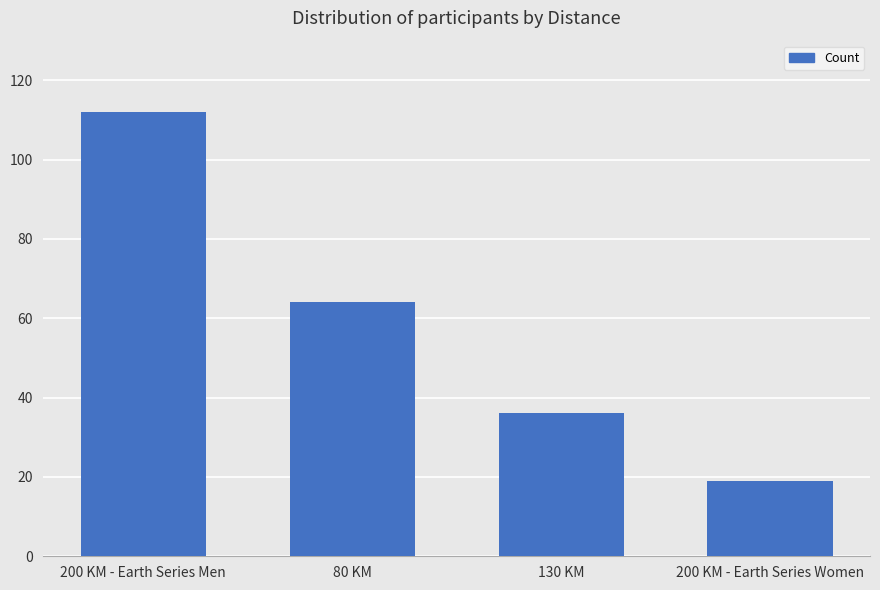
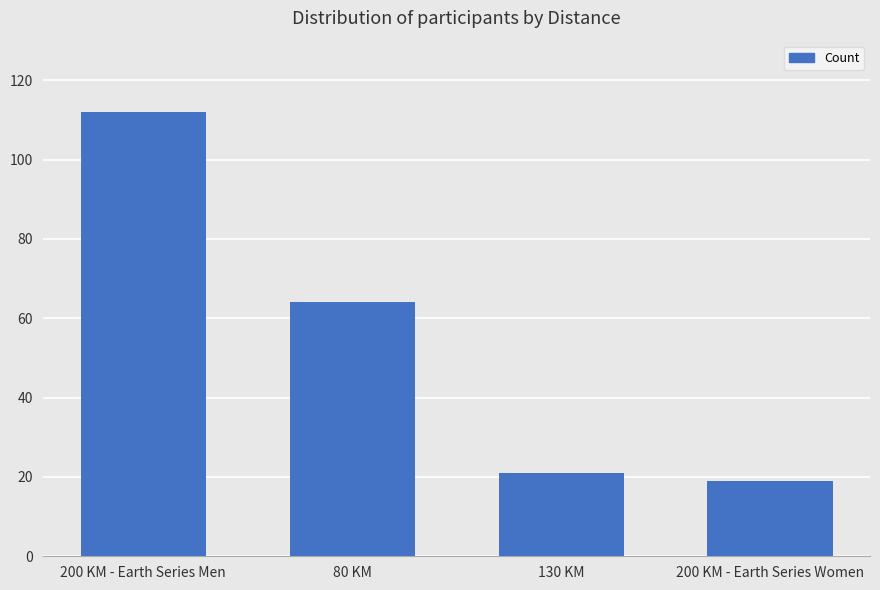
  {
    "200 KM - Earth Series Men": 112,
    "80 KM": 64,
-   "130 KM": 36,
+   "130 KM": 21,
    "200 KM - Earth Series Women": 19
  }
